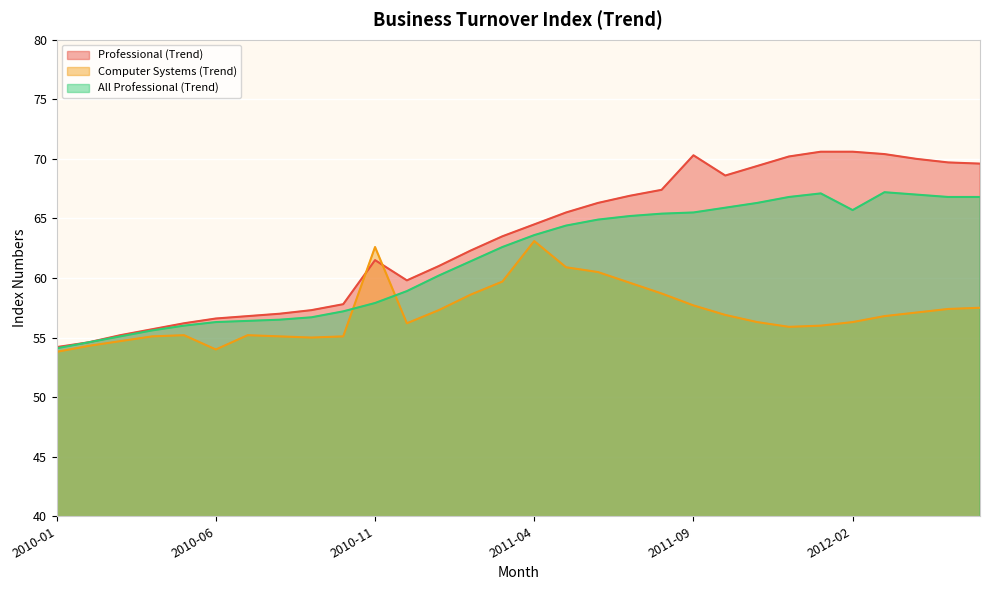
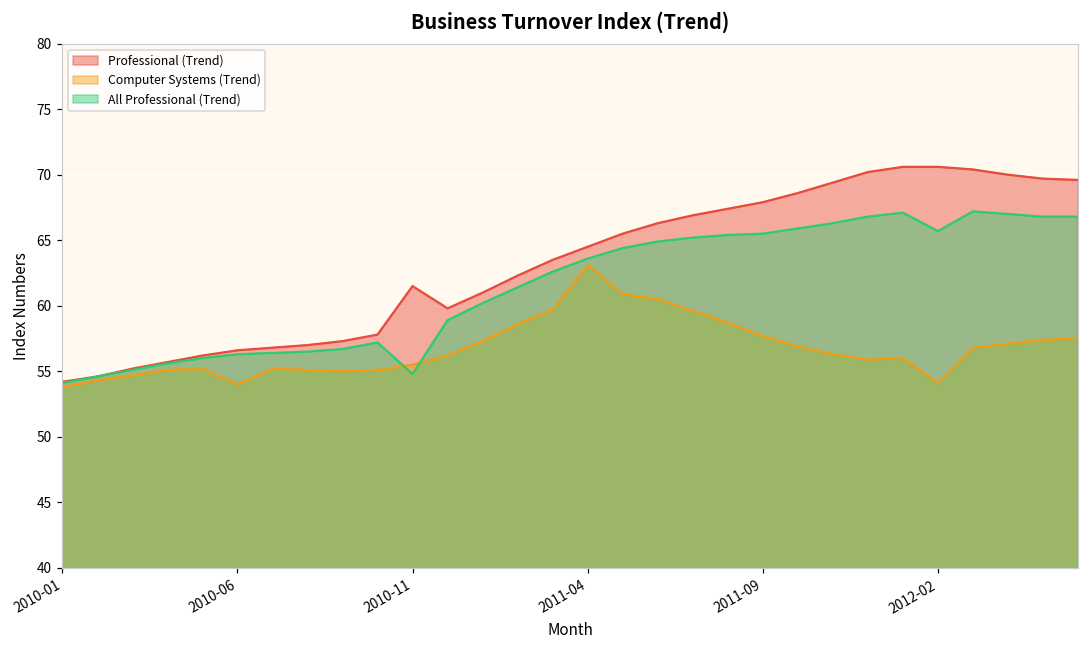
  {
    "Professional (Trend)": {
      "2010-06": 56.6,
      "2010-11": 61.5,
      "2011-04": 64.5,
-     "2011-09": 70.3,
+     "2011-09": 67.9,
      "2012-02": 70.6
    },
    "Computer Systems (Trend)": {
      "2010-01": 53.8,
      "2010-06": 54.0,
-     "2010-11": 62.6,
+     "2010-11": 55.5,
      "2011-04": 63.1,
      "2011-09": 57.7,
-     "2012-02": 56.3
+     "2012-02": 54.1
    },
    "All Professional (Trend)": {
      "2010-06": 56.3,
-     "2010-11": 57.9,
+     "2010-11": 54.8,
      "2011-04": 63.6,
      "2011-09": 65.5,
      "2012-02": 65.7
    }
  }
